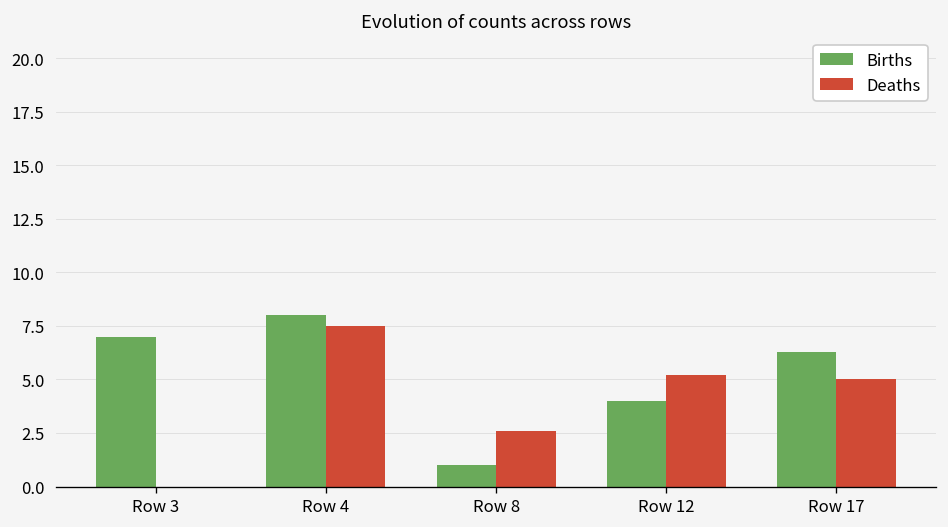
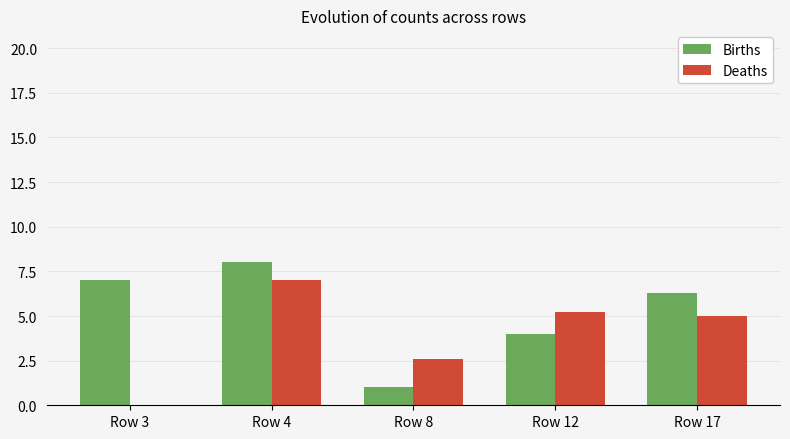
  {
    "Births": {
      "Row 3": 7.0,
      "Row 4": 8.0,
      "Row 8": 1.0,
      "Row 12": 4.0,
      "Row 17": 6.3
    },
    "Deaths": {
      "Row 3": 0.0,
-     "Row 4": 7.5,
+     "Row 4": 7.0,
      "Row 8": 2.6,
      "Row 12": 5.2,
      "Row 17": 5.0
    }
  }
